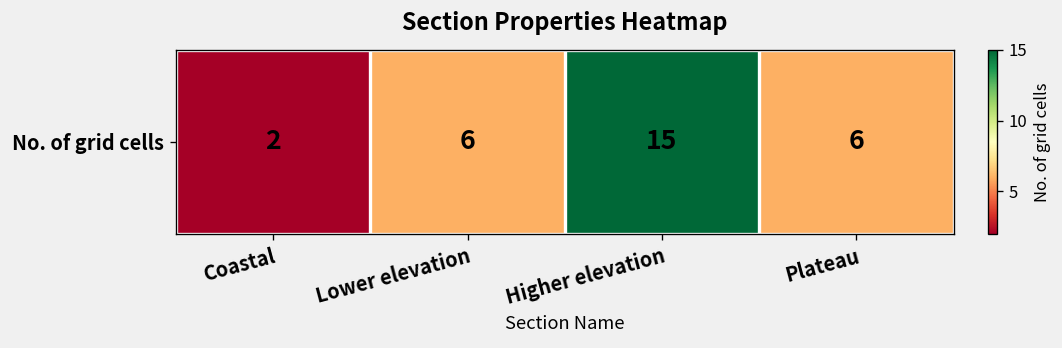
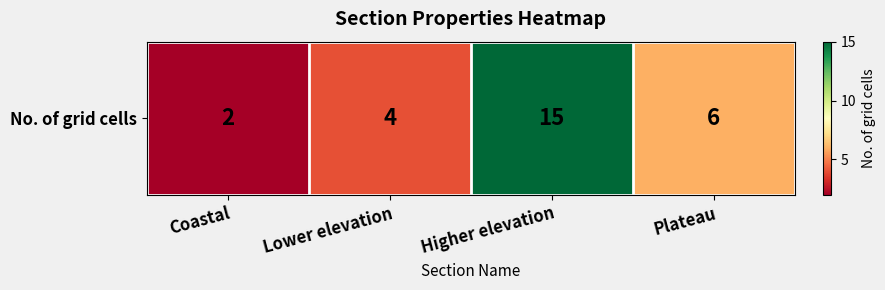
  {
    "No. of grid cells": {
      "Coastal": 2,
-     "Lower elevation": 6,
+     "Lower elevation": 4,
      "Higher elevation": 15,
      "Plateau": 6
    }
  }
